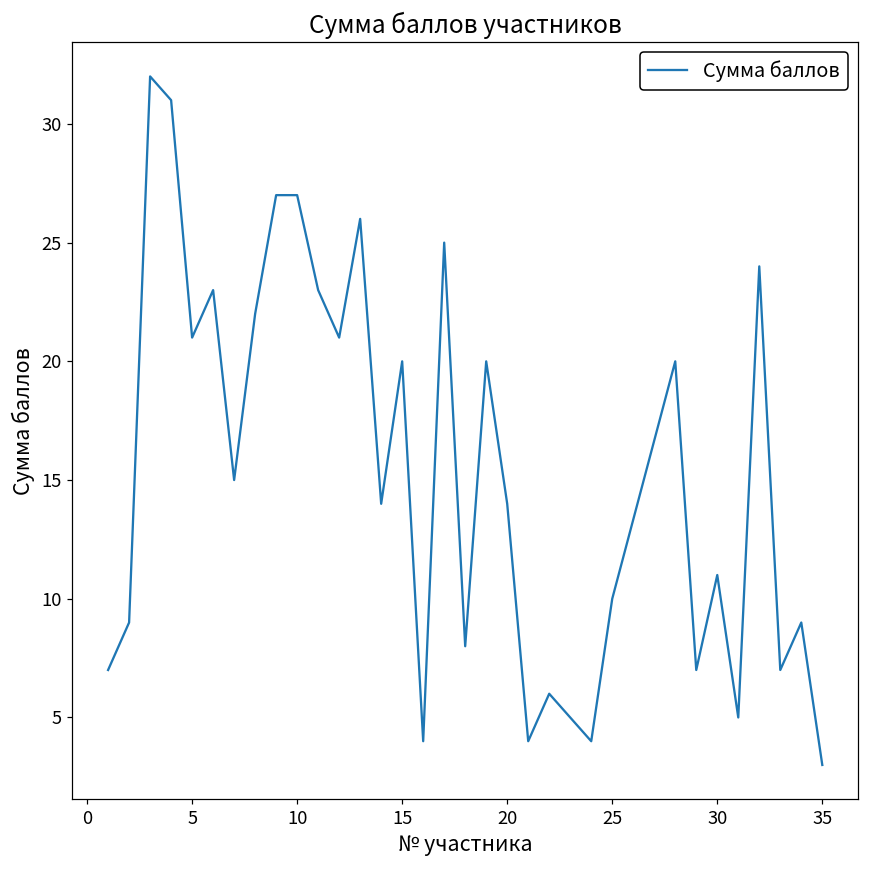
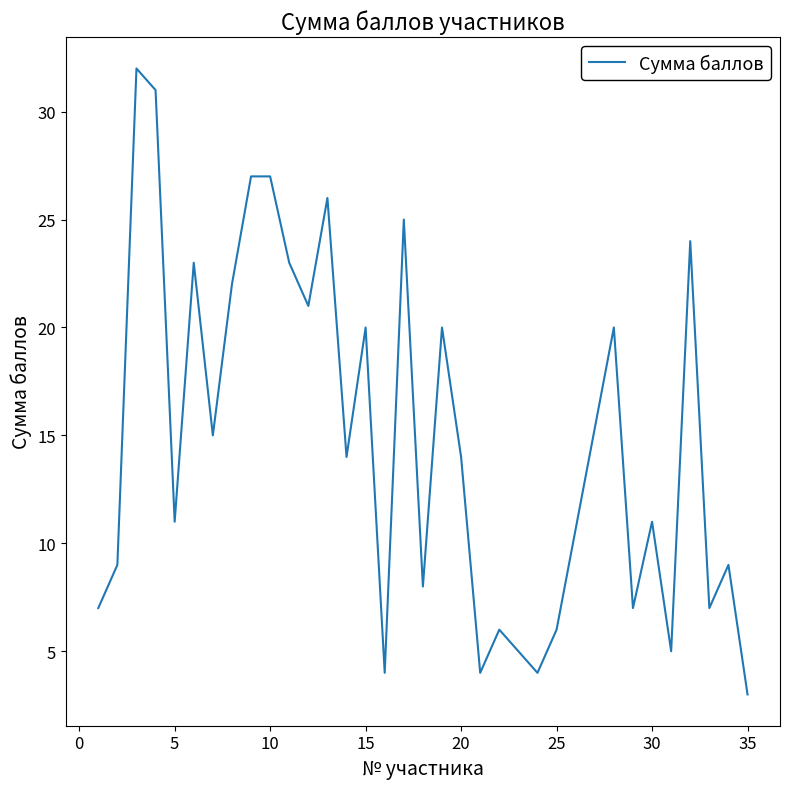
  {
-   "5": 21,
+   "5": 11,
    "10": 27,
    "15": 20,
    "20": 14,
-   "25": 10,
+   "25": 6,
    "30": 11,
    "35": 3
  }
